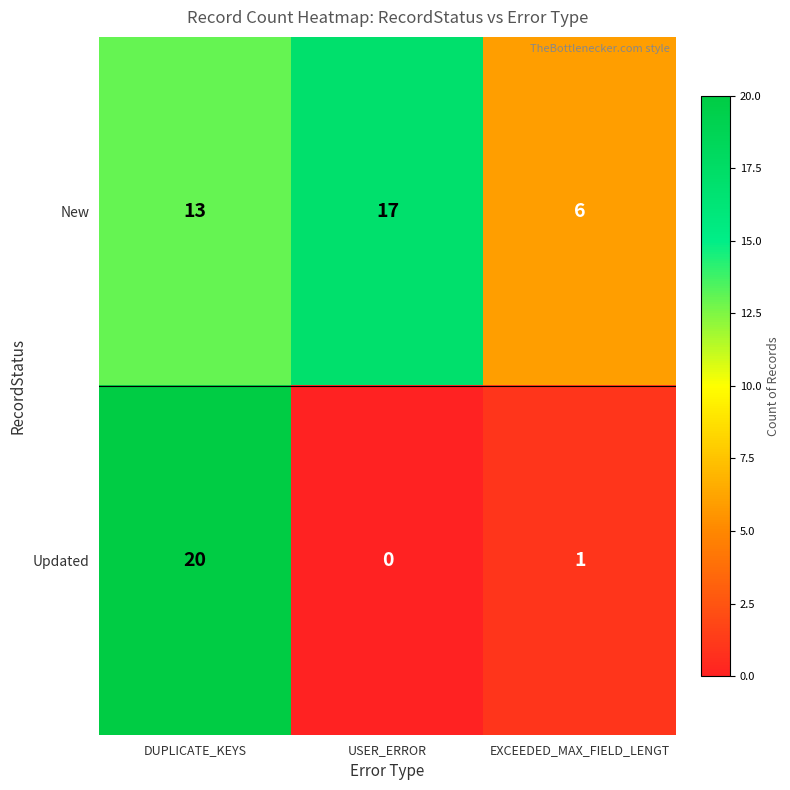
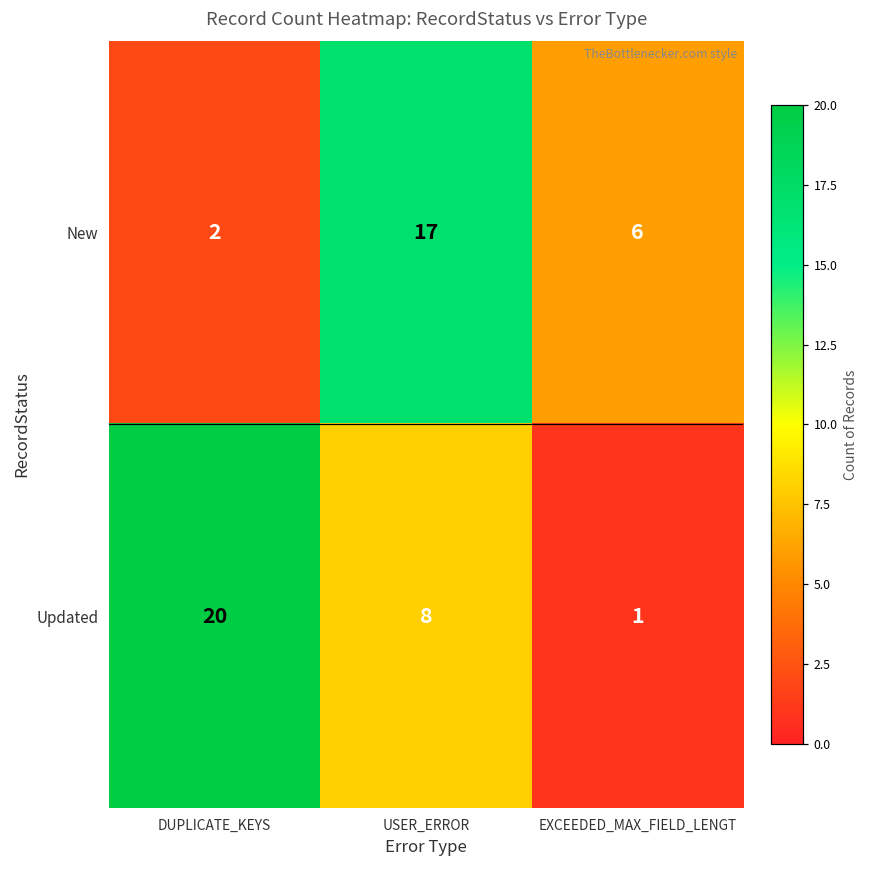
  {
    "New": {
-     "DUPLICATE_KEYS": 13,
+     "DUPLICATE_KEYS": 2,
      "USER_ERROR": 17
    },
    "Updated": {
      "DUPLICATE_KEYS": 20,
-     "USER_ERROR": 0,
+     "USER_ERROR": 8,
      "EXCEEDED_MAX_FIELD_LENGT": 1
    }
  }
